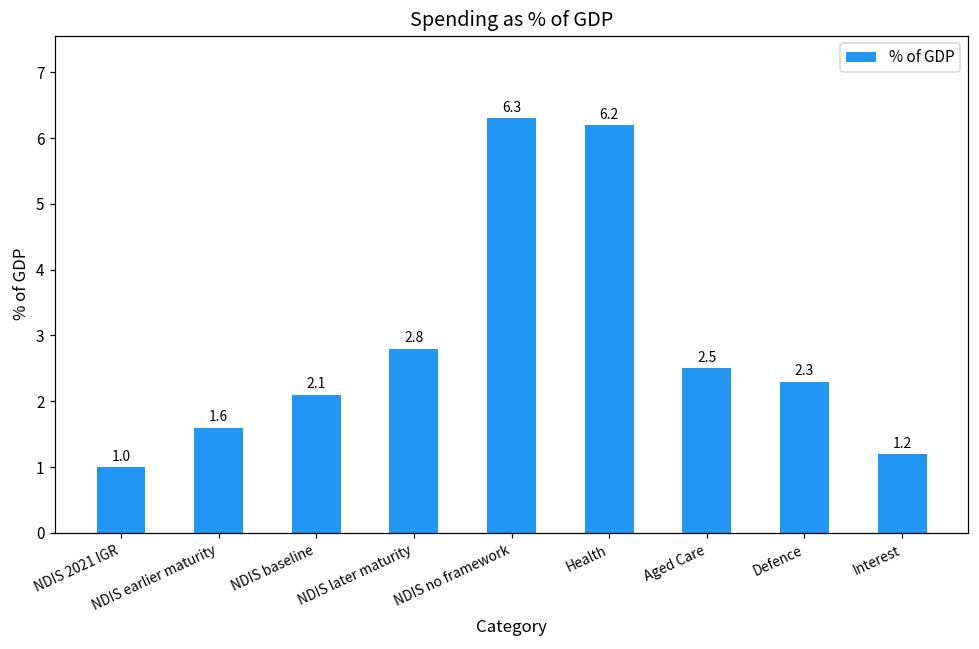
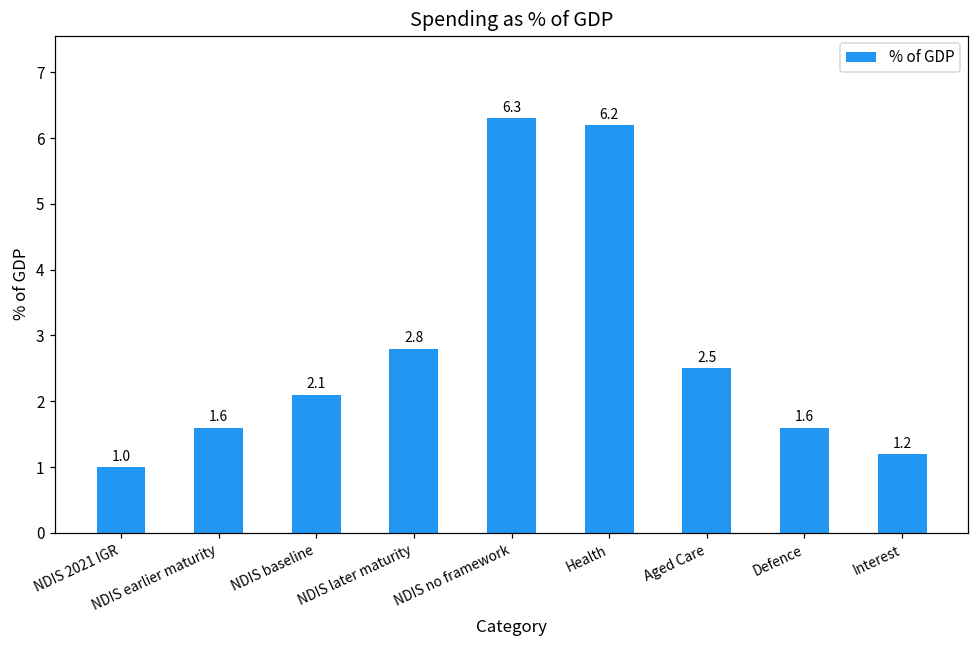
  {
    "NDIS 2021 IGR": 1.0,
    "NDIS earlier maturity": 1.6,
    "NDIS baseline": 2.1,
    "NDIS later maturity": 2.8,
    "NDIS no framework": 6.3,
    "Health": 6.2,
    "Aged Care": 2.5,
-   "Defence": 2.3,
+   "Defence": 1.6,
    "Interest": 1.2
  }
